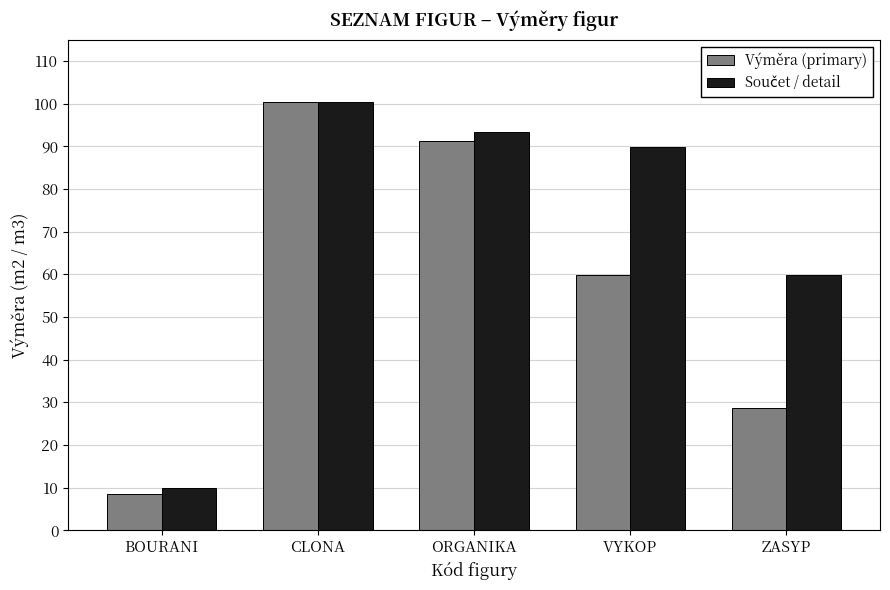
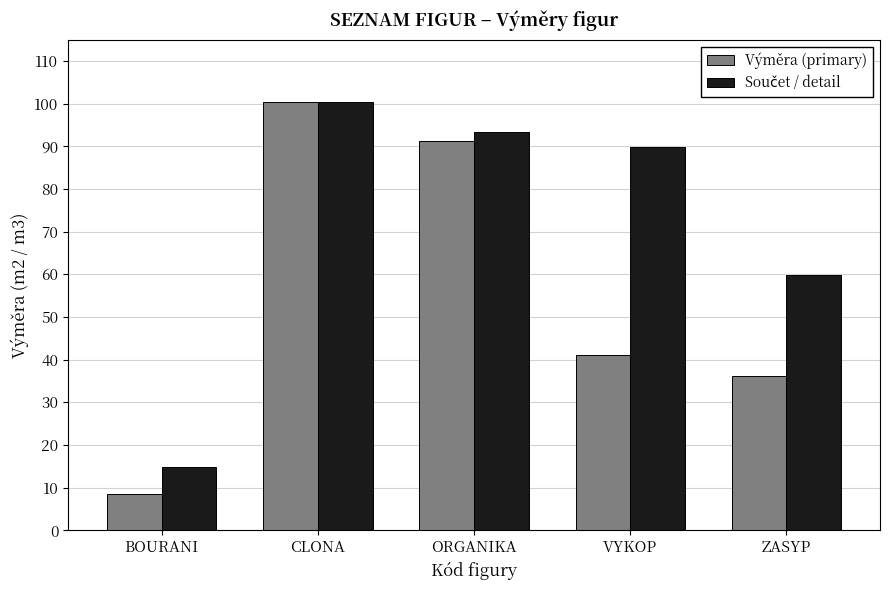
  {
    "Výměra (primary)": {
      "BOURANI": 9,
      "CLONA": 100,
      "ORGANIKA": 91,
-     "VYKOP": 60,
-     "ZASYP": 29
+     "VYKOP": 41,
+     "ZASYP": 36
    },
    "Součet / detail": {
-     "BOURANI": 10,
+     "BOURANI": 15,
      "CLONA": 100,
      "ORGANIKA": 93,
      "VYKOP": 90,
      "ZASYP": 60
    }
  }
